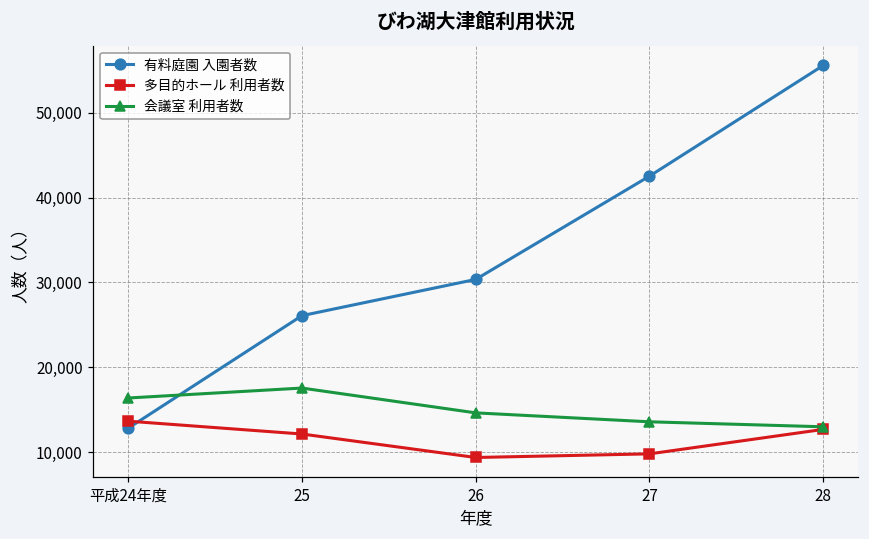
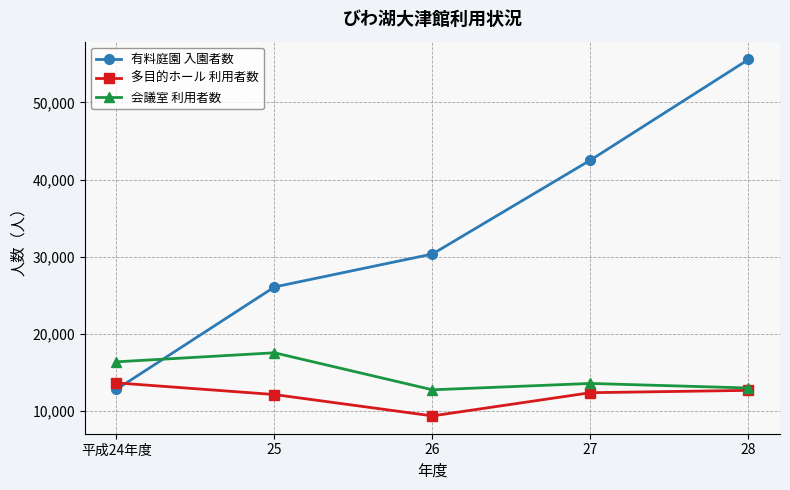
  {
    "有料庭園 入園者数": {
      "平成24年度": "13,000",
      "25": "26,000",
      "26": "30,000",
      "27": "43,000",
      "28": "56,000"
    },
    "多目的ホール 利用者数": {
      "平成24年度": "14,000",
      "25": "12,000",
      "26": "9,000",
-     "27": "10,000"
+     "27": "12,000"
    },
    "会議室 利用者数": {
      "平成24年度": "16,000",
      "25": "18,000",
-     "26": "15,000",
+     "26": "13,000",
      "27": "14,000"
    }
  }
